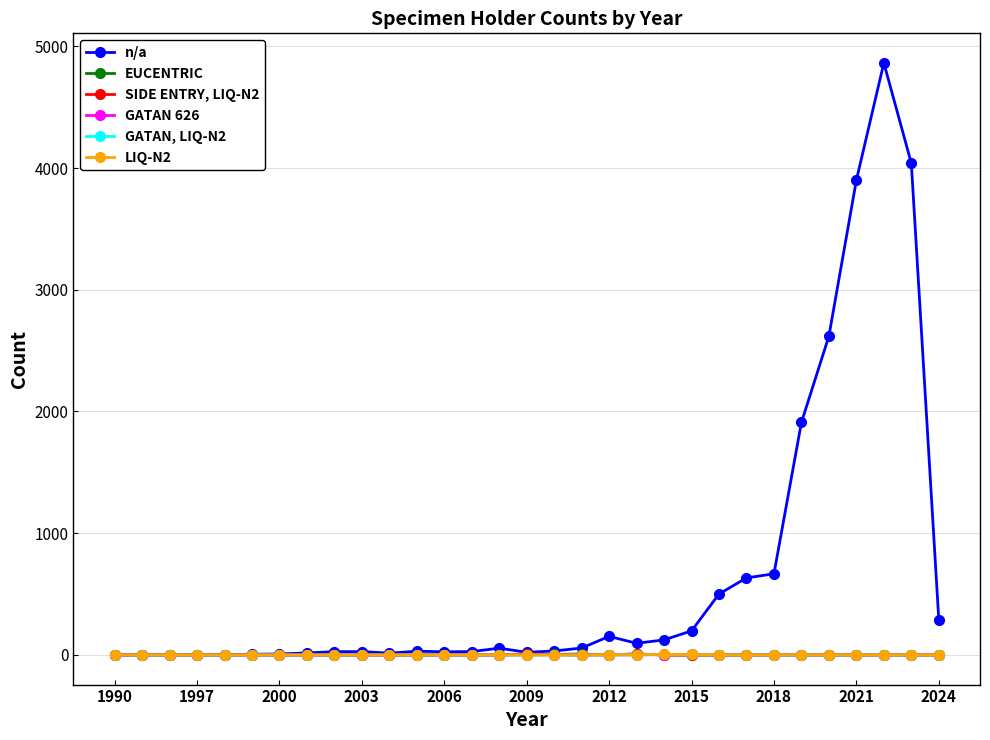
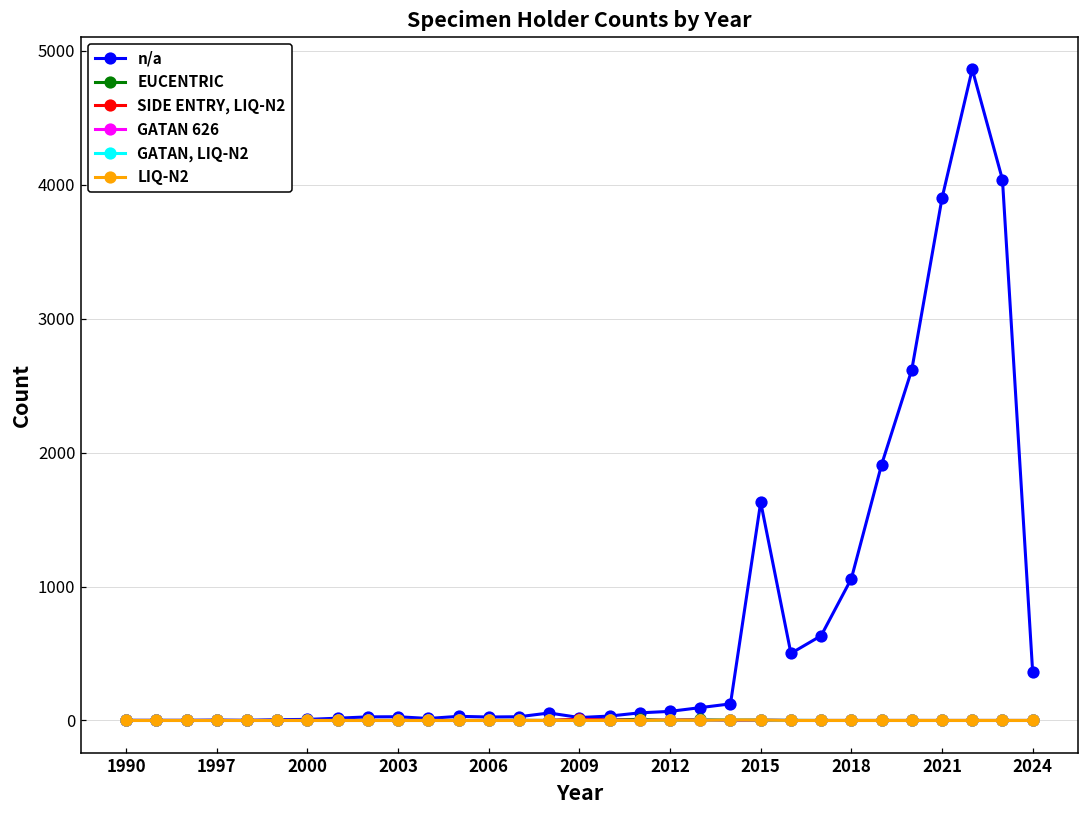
  {
    "n/a": {
      "2003": 30,
      "2006": 30,
-     "2012": 150,
-     "2015": 200,
-     "2018": 670,
+     "2012": 70,
+     "2015": 1630,
+     "2018": 1060,
      "2021": 3900,
-     "2024": 290
+     "2024": 360
    }
  }
